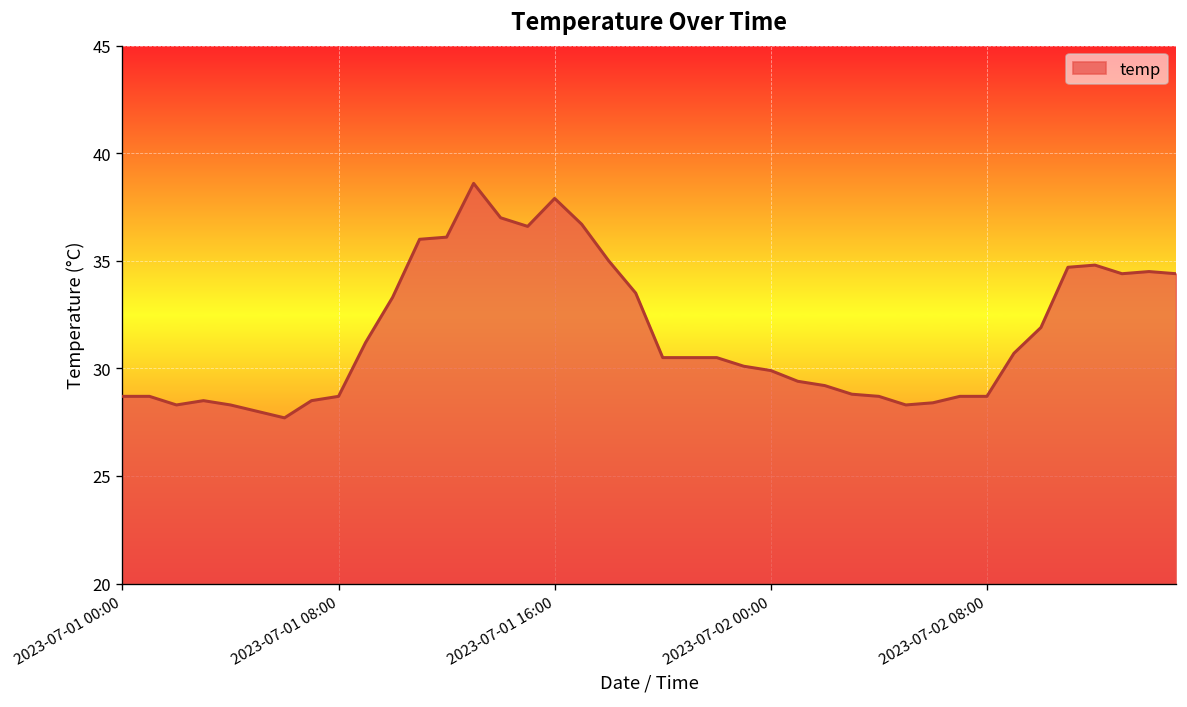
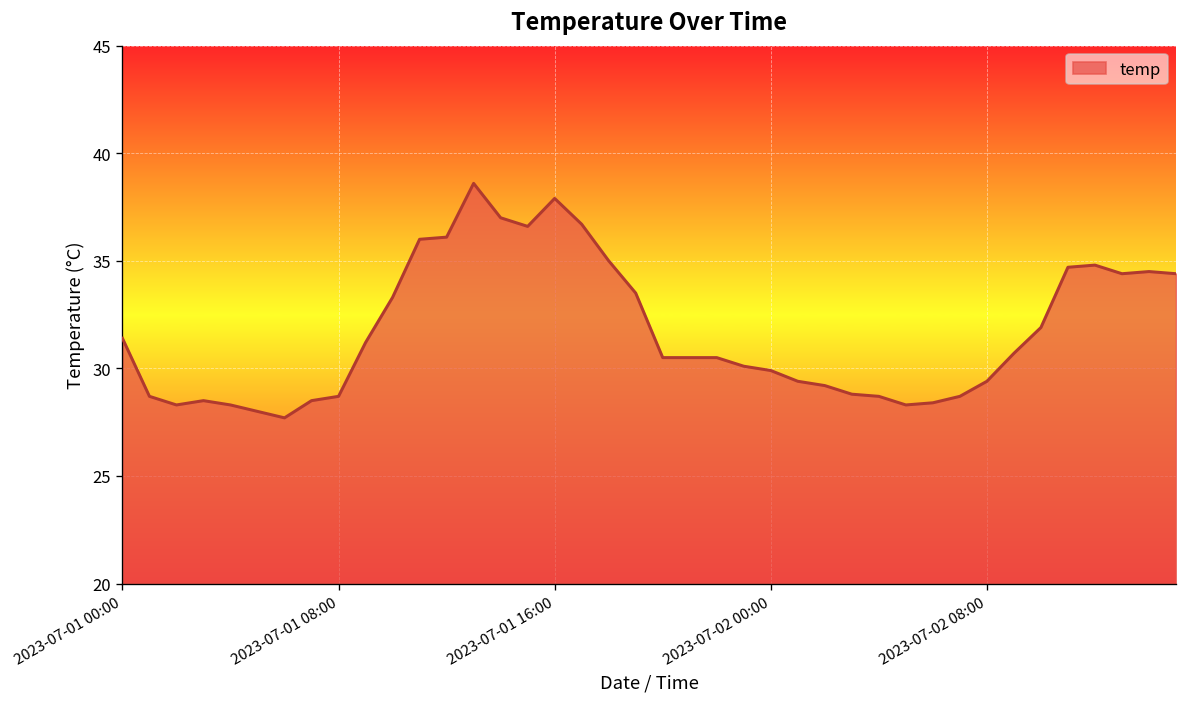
  {
-   "2023-07-01 00:00": 28.7,
+   "2023-07-01 00:00": 31.4,
    "2023-07-01 08:00": 28.7,
    "2023-07-01 16:00": 37.9,
    "2023-07-02 00:00": 29.9,
-   "2023-07-02 08:00": 28.7
+   "2023-07-02 08:00": 29.4
  }
